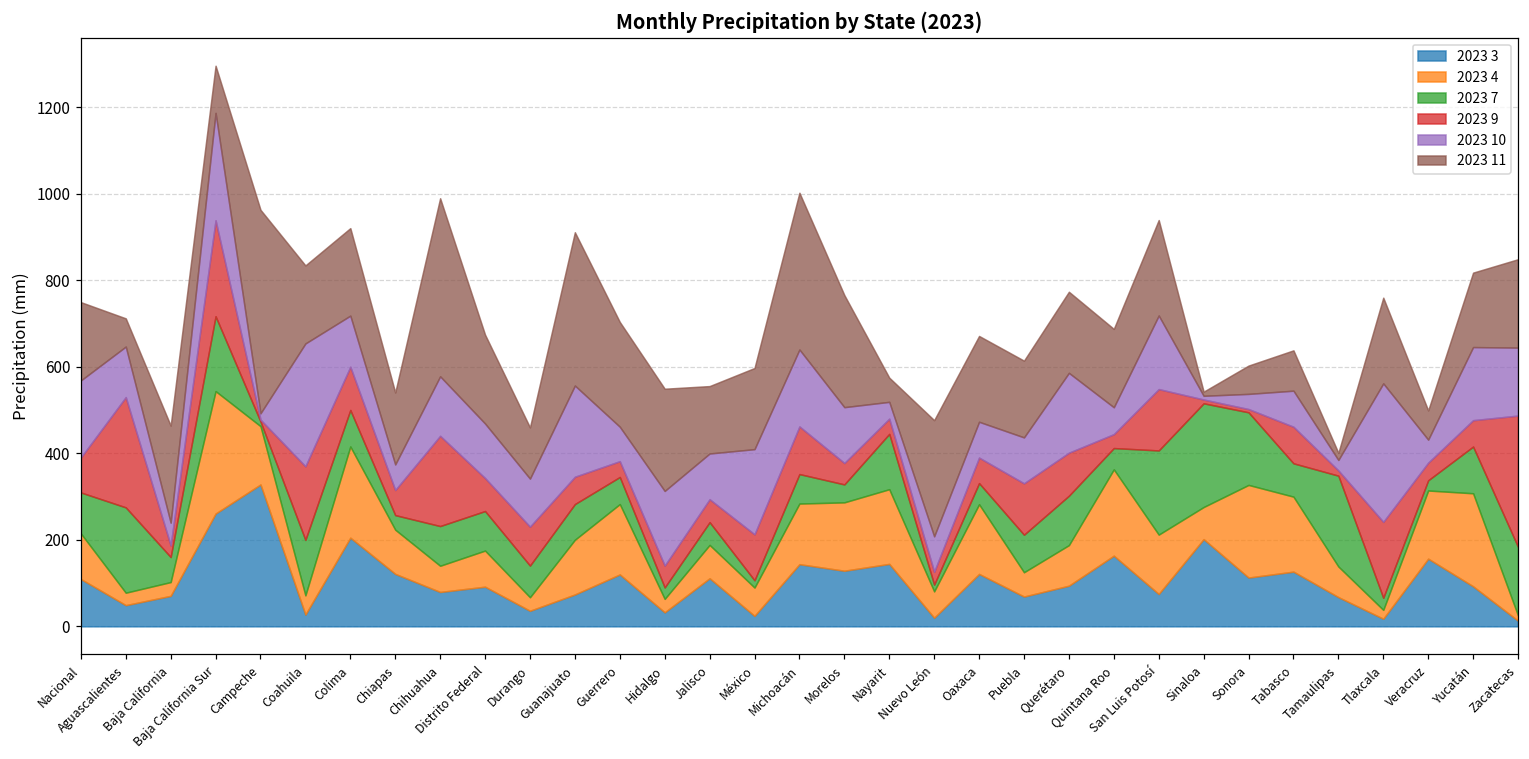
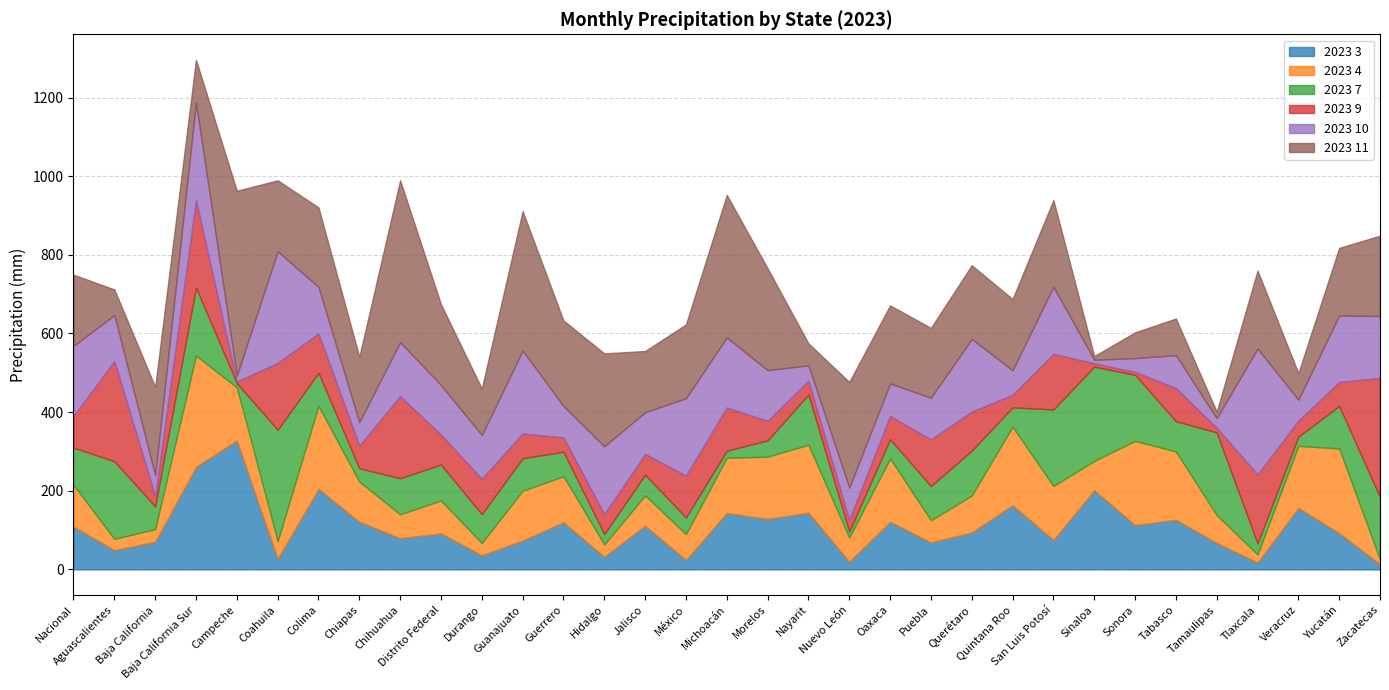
  {
    "2023 3": {
      "Nacional": 110,
      "Aguascalientes": 50,
      "Baja California": 70,
      "Baja California Sur": 260,
      "Campeche": 330,
      "Coahuila": 30,
      "Colima": 200,
      "Chiapas": 120,
      "Chihuahua": 80,
      "Distrito Federal": 90,
      "Durango": 40,
      "Guanajuato": 70,
      "Guerrero": 120,
      "Hidalgo": 30,
      "Jalisco": 110,
      "México": 20,
      "Michoacán": 140,
      "Morelos": 130,
      "Nayarit": 140,
      "Nuevo León": 20,
      "Oaxaca": 120,
      "Puebla": 70,
      "Querétaro": 90,
      "Quintana Roo": 160,
      "San Luis Potosí": 70,
      "Sinaloa": 200,
      "Sonora": 110,
      "Tabasco": 130,
      "Tamaulipas": 70,
      "Tlaxcala": 20,
      "Veracruz": 160,
      "Yucatán": 90,
      "Zacatecas": 10
    },
    "2023 4": {
      "Nacional": 110,
      "Aguascalientes": 30,
      "Baja California": 30,
      "Baja California Sur": 280,
      "Campeche": 130,
      "Coahuila": 40,
      "Colima": 210,
      "Chiapas": 100,
      "Chihuahua": 60,
      "Distrito Federal": 80,
      "Durango": 30,
      "Guanajuato": 130,
-     "Guerrero": 160,
+     "Guerrero": 120,
      "Hidalgo": 30,
      "Jalisco": 80,
      "México": 70,
      "Michoacán": 140,
      "Morelos": 160,
      "Nayarit": 170,
      "Nuevo León": 60,
      "Oaxaca": 160,
      "Puebla": 60,
      "Querétaro": 90,
      "Quintana Roo": 200,
      "San Luis Potosí": 140,
      "Sinaloa": 70,
      "Sonora": 210,
      "Tabasco": 170,
      "Tamaulipas": 70,
      "Tlaxcala": 20,
      "Veracruz": 160,
      "Yucatán": 220,
      "Zacatecas": 10
    },
    "2023 7": {
      "Nacional": 90,
      "Aguascalientes": 200,
      "Baja California": 60,
      "Baja California Sur": 170,
-     "Coahuila": 130,
+     "Coahuila": 280,
      "Colima": 80,
      "Chiapas": 30,
      "Chihuahua": 90,
      "Distrito Federal": 90,
      "Durango": 70,
      "Guanajuato": 80,
      "Guerrero": 60,
      "Hidalgo": 30,
      "Jalisco": 50,
-     "México": 20,
-     "Michoacán": 70,
+     "México": 40,
+     "Michoacán": 20,
      "Morelos": 40,
      "Nayarit": 130,
      "Nuevo León": 20,
      "Oaxaca": 50,
      "Puebla": 90,
      "Querétaro": 110,
      "Quintana Roo": 50,
      "San Luis Potosí": 190,
      "Sinaloa": 240,
      "Sonora": 170,
      "Tabasco": 80,
      "Tamaulipas": 210,
      "Tlaxcala": 30,
      "Veracruz": 20,
      "Yucatán": 110,
      "Zacatecas": 160
    },
    "2023 9": {
      "Nacional": 80,
      "Aguascalientes": 250,
      "Baja California": 30,
      "Baja California Sur": 220,
      "Coahuila": 170,
      "Colima": 100,
      "Chiapas": 60,
      "Chihuahua": 210,
      "Distrito Federal": 80,
      "Durango": 90,
      "Guanajuato": 60,
      "Guerrero": 40,
      "Hidalgo": 50,
      "Jalisco": 50,
      "México": 110,
      "Michoacán": 110,
      "Morelos": 50,
      "Nayarit": 40,
      "Nuevo León": 30,
      "Oaxaca": 60,
      "Puebla": 120,
      "Querétaro": 100,
      "Quintana Roo": 30,
      "San Luis Potosí": 140,
      "Sinaloa": 10,
      "Sonora": 10,
      "Tabasco": 80,
      "Tamaulipas": 10,
      "Tlaxcala": 180,
      "Veracruz": 40,
      "Yucatán": 60,
      "Zacatecas": 300
    },
    "2023 10": {
      "Nacional": 180,
      "Aguascalientes": 120,
      "Baja California": 50,
      "Baja California Sur": 250,
      "Campeche": 10,
      "Coahuila": 280,
      "Colima": 120,
      "Chiapas": 60,
      "Chihuahua": 140,
      "Distrito Federal": 130,
      "Durango": 110,
      "Guanajuato": 210,
      "Guerrero": 80,
      "Hidalgo": 170,
      "Jalisco": 110,
      "México": 200,
      "Michoacán": 180,
      "Morelos": 130,
      "Nayarit": 40,
      "Nuevo León": 80,
      "Oaxaca": 80,
      "Puebla": 110,
      "Querétaro": 180,
      "Quintana Roo": 60,
      "San Luis Potosí": 170,
      "Sinaloa": 10,
      "Sonora": 40,
      "Tabasco": 80,
      "Tamaulipas": 20,
      "Tlaxcala": 320,
      "Veracruz": 50,
      "Yucatán": 170,
      "Zacatecas": 160
    },
    "2023 11": {
      "Nacional": 180,
      "Aguascalientes": 70,
      "Baja California": 220,
      "Baja California Sur": 110,
      "Campeche": 470,
      "Coahuila": 180,
      "Colima": 200,
      "Chiapas": 170,
      "Chihuahua": 410,
      "Distrito Federal": 210,
      "Durango": 120,
      "Guanajuato": 350,
-     "Guerrero": 240,
+     "Guerrero": 220,
      "Hidalgo": 240,
      "Jalisco": 160,
      "México": 190,
      "Michoacán": 360,
      "Morelos": 260,
      "Nayarit": 60,
      "Nuevo León": 270,
      "Oaxaca": 200,
      "Puebla": 180,
      "Querétaro": 190,
      "Quintana Roo": 180,
      "San Luis Potosí": 220,
      "Sinaloa": 10,
      "Sonora": 70,
      "Tabasco": 90,
      "Tamaulipas": 20,
      "Tlaxcala": 200,
      "Veracruz": 70,
      "Yucatán": 170,
      "Zacatecas": 200
    }
  }
